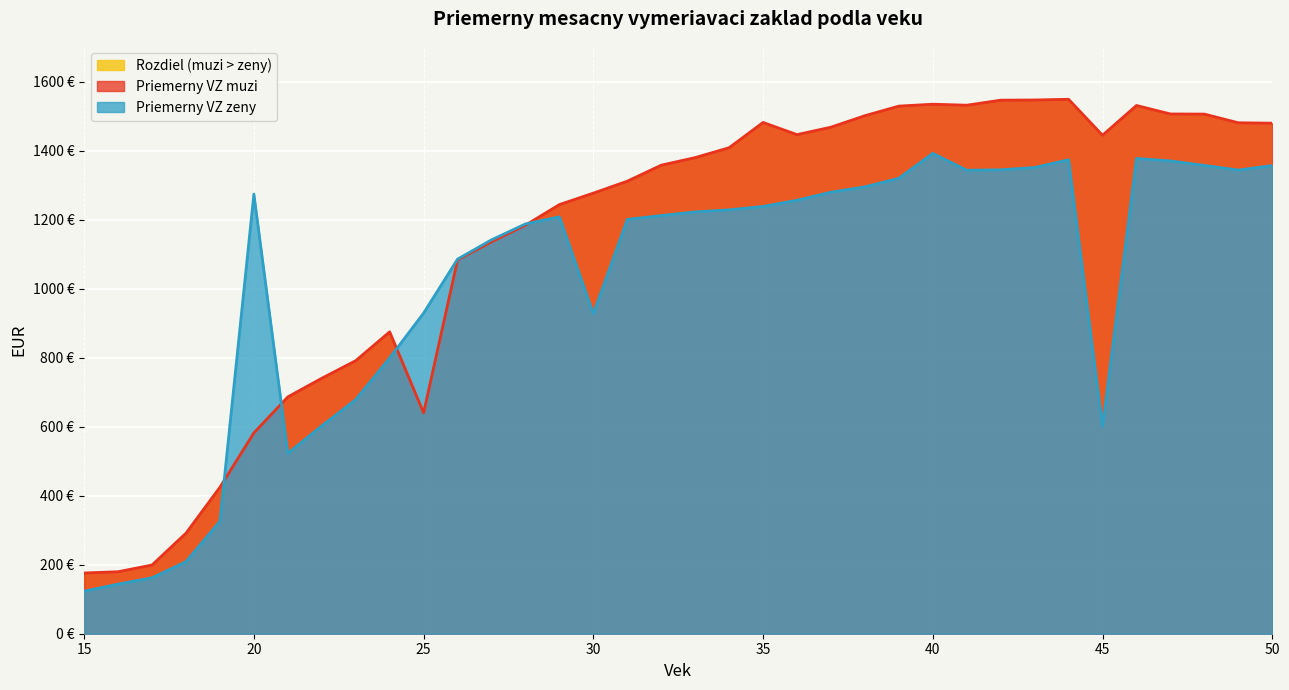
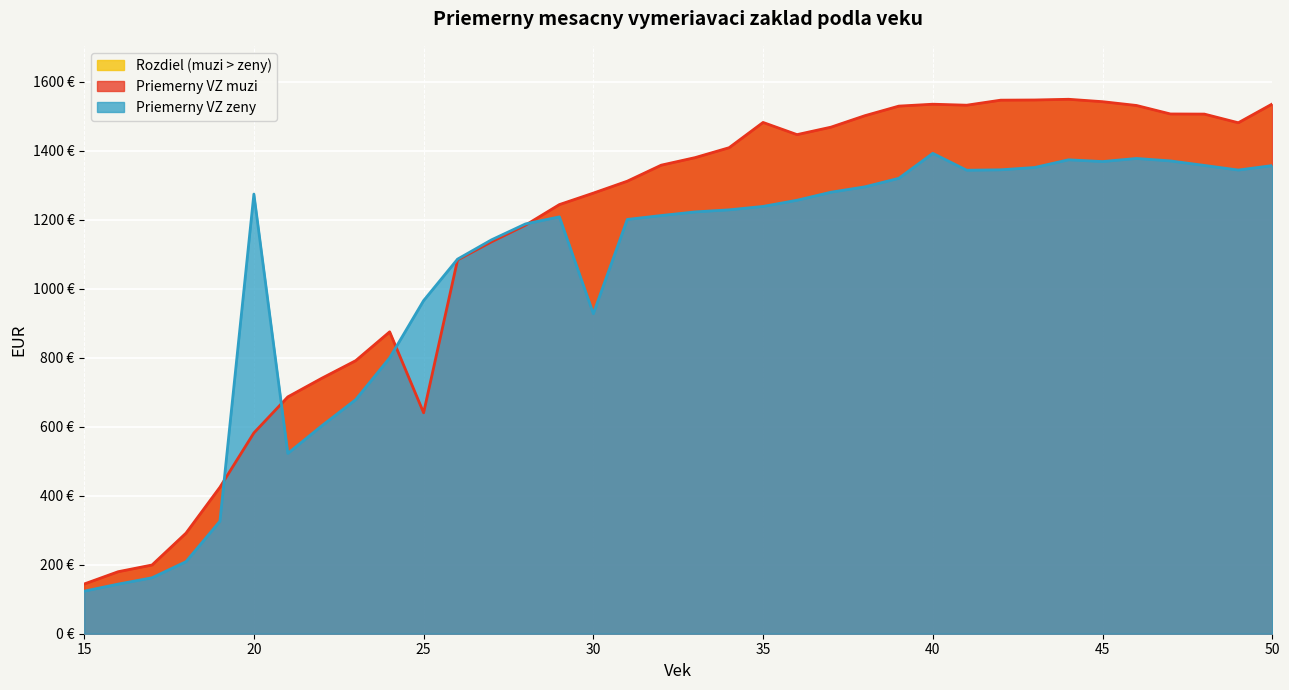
  {
    "Priemerny VZ muzi": {
-     "15": "180 €",
+     "15": "140 €",
      "20": "580 €",
      "25": "640 €",
      "30": "1280 €",
      "35": "1480 €",
      "40": "1530 €",
-     "45": "1440 €",
-     "50": "1480 €"
+     "45": "1540 €",
+     "50": "1530 €"
    },
    "Priemerny VZ zeny": {
      "15": "120 €",
      "20": "1270 €",
-     "25": "930 €",
+     "25": "970 €",
      "30": "930 €",
      "35": "1240 €",
      "40": "1390 €",
-     "45": "600 €",
+     "45": "1370 €",
      "50": "1360 €"
    }
  }
